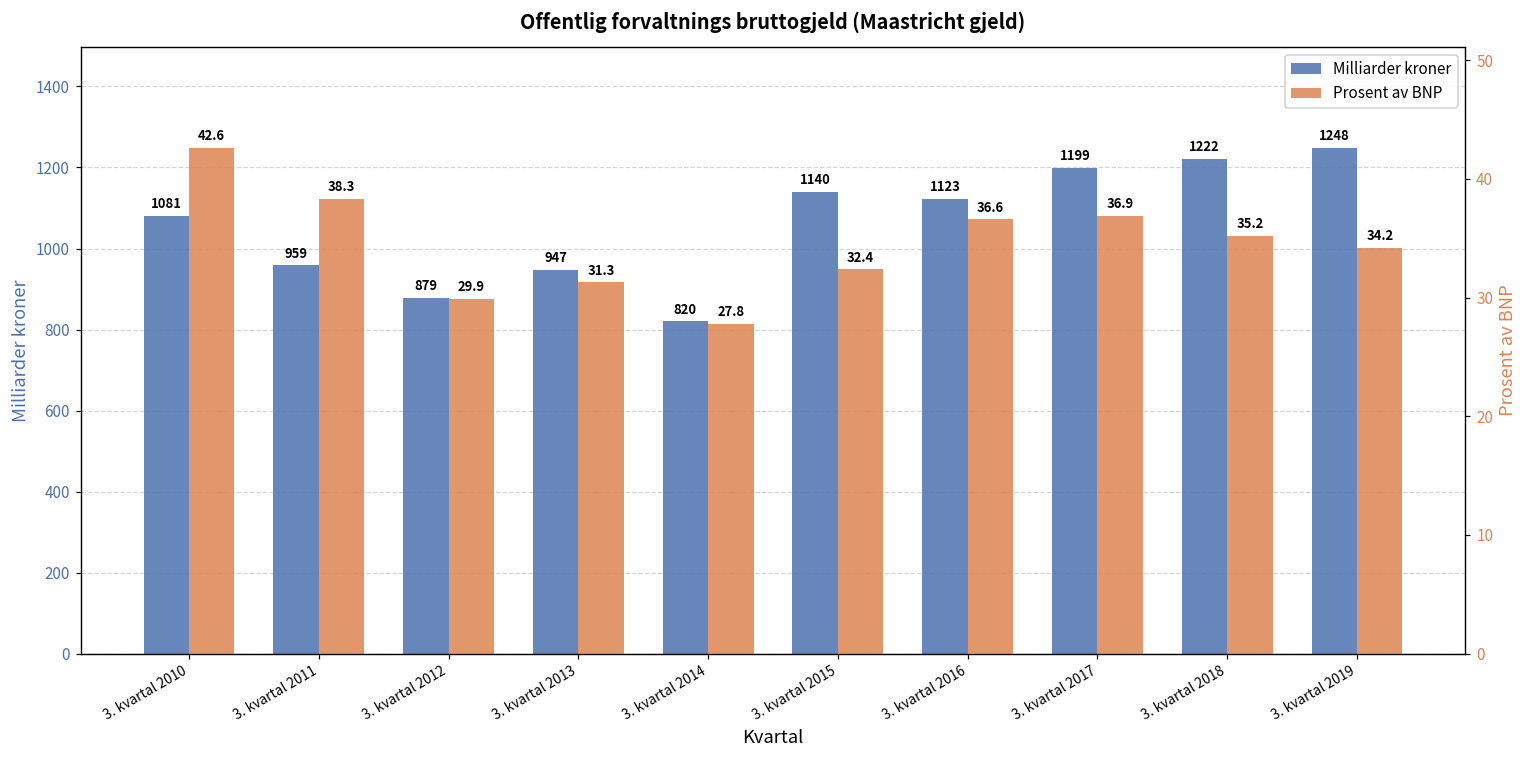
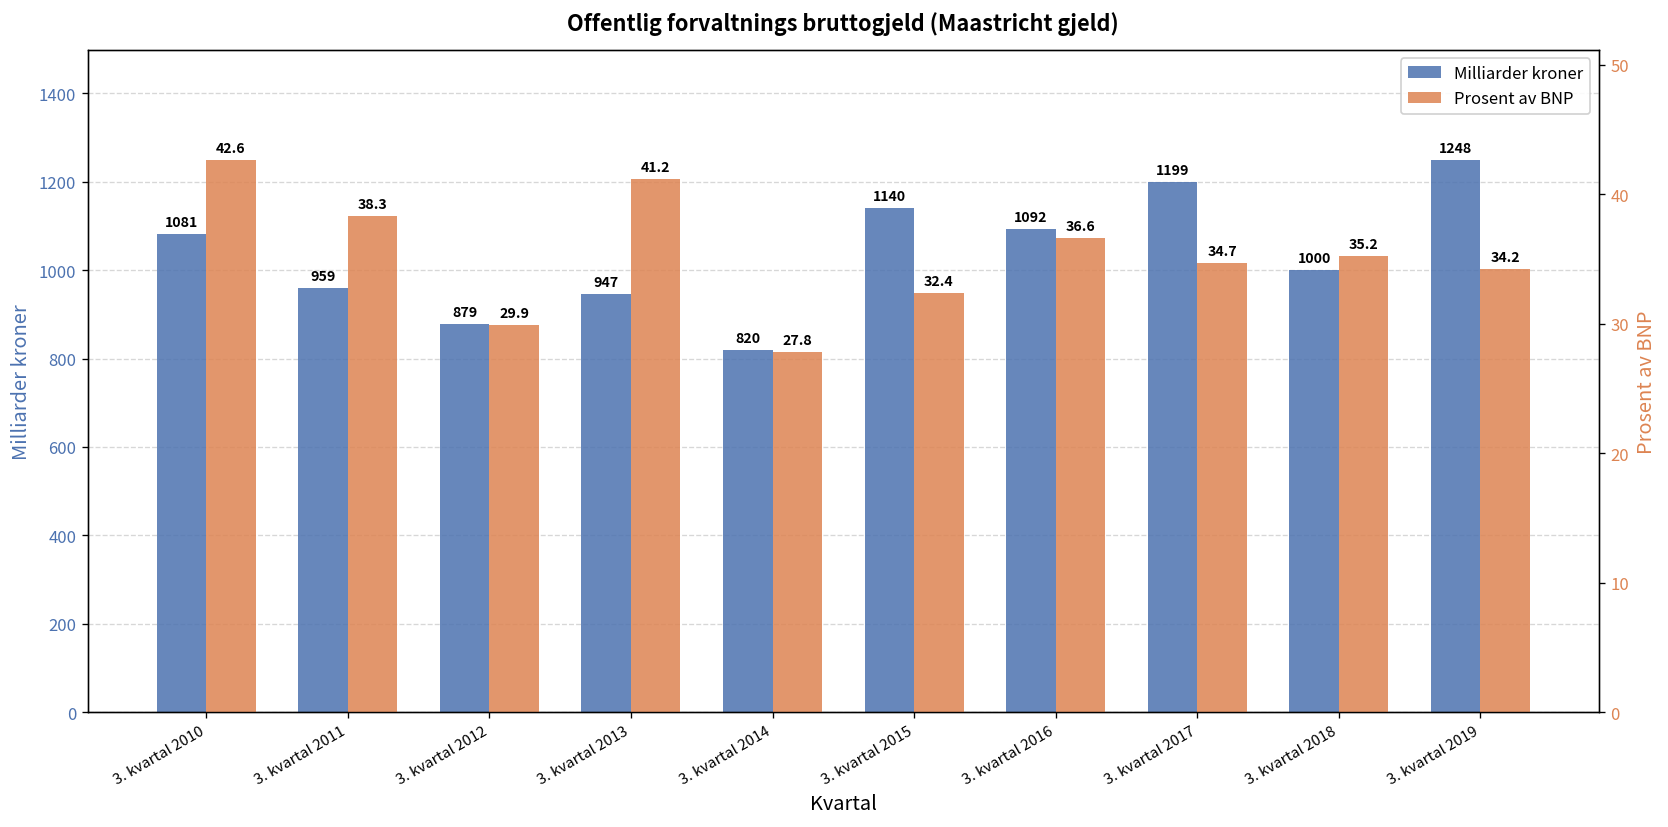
  {
    "Milliarder kroner": {
      "3. kvartal 2010": 1081,
      "3. kvartal 2011": 959,
      "3. kvartal 2012": 879,
      "3. kvartal 2013": 947,
      "3. kvartal 2014": 820,
      "3. kvartal 2015": 1140,
-     "3. kvartal 2016": 1123,
+     "3. kvartal 2016": 1092,
      "3. kvartal 2017": 1199,
-     "3. kvartal 2018": 1222,
+     "3. kvartal 2018": 1000,
      "3. kvartal 2019": 1248
    },
    "Prosent av BNP": {
      "3. kvartal 2010": 42.6,
      "3. kvartal 2011": 38.3,
      "3. kvartal 2012": 29.9,
-     "3. kvartal 2013": 31.3,
+     "3. kvartal 2013": 41.2,
      "3. kvartal 2014": 27.8,
      "3. kvartal 2015": 32.4,
      "3. kvartal 2016": 36.6,
-     "3. kvartal 2017": 36.9,
+     "3. kvartal 2017": 34.7,
      "3. kvartal 2018": 35.2,
      "3. kvartal 2019": 34.2
    }
  }
